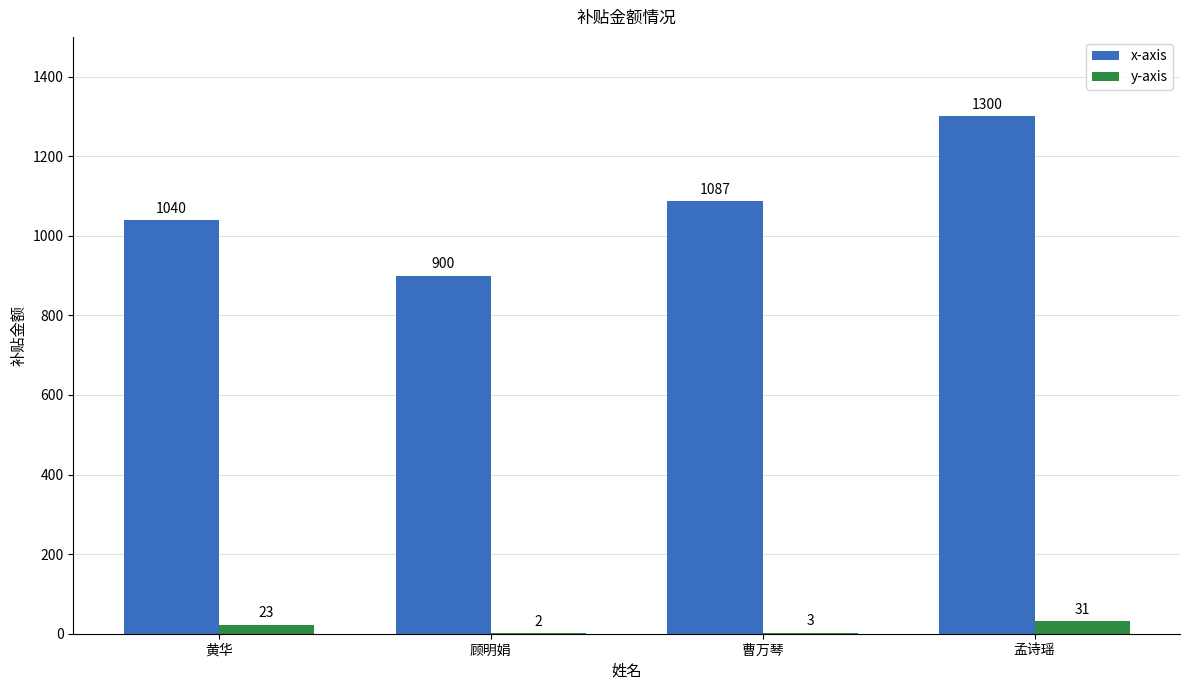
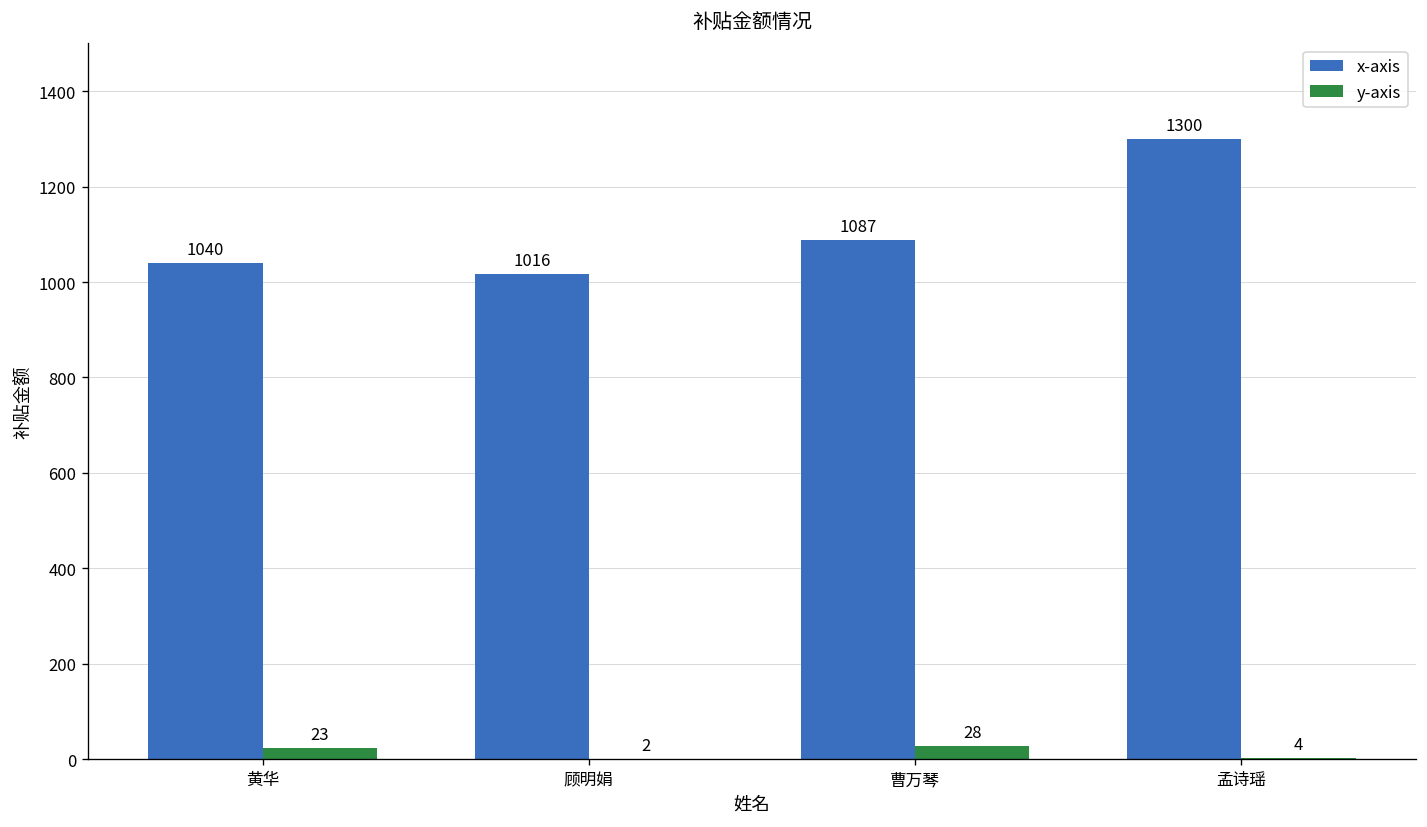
  {
    "x-axis": {
      "黄华": 1040,
-     "顾明娟": 900,
+     "顾明娟": 1016,
      "曹万琴": 1087,
      "孟诗瑶": 1300
    },
    "y-axis": {
      "黄华": 23,
      "顾明娟": 2,
-     "曹万琴": 3,
-     "孟诗瑶": 31
+     "曹万琴": 28,
+     "孟诗瑶": 4
    }
  }
